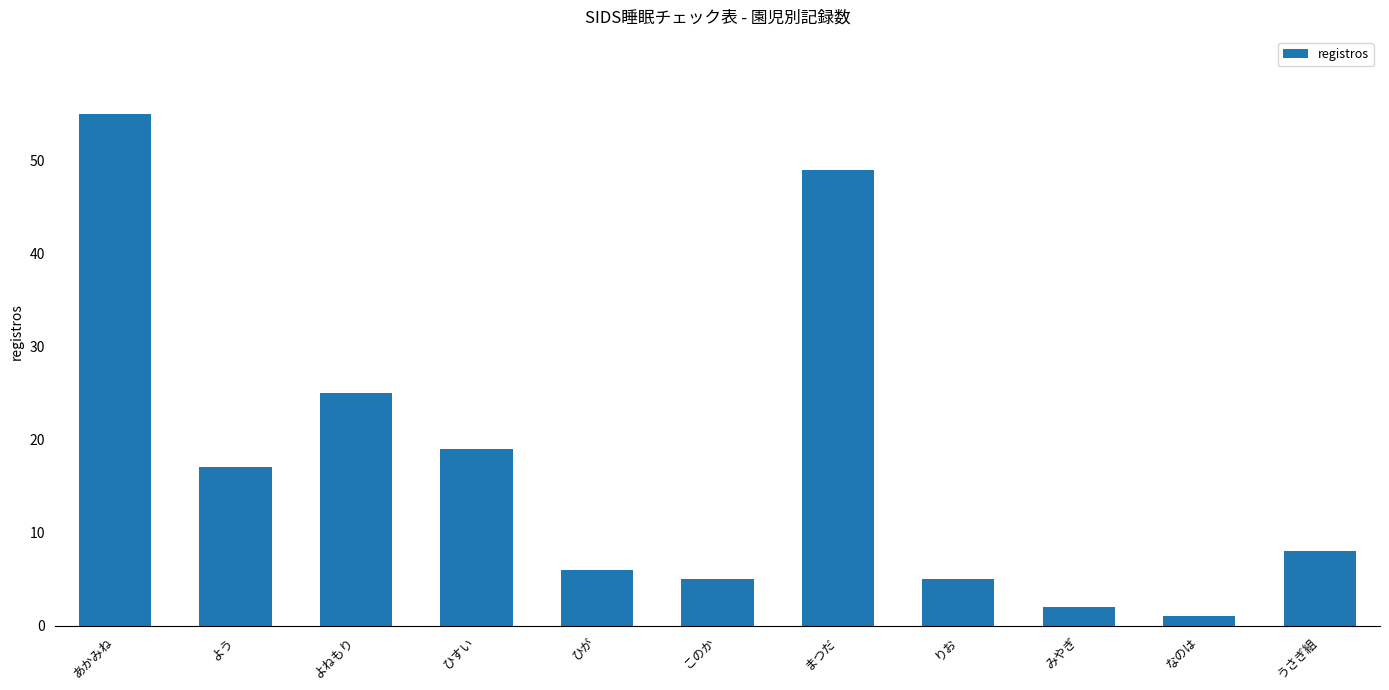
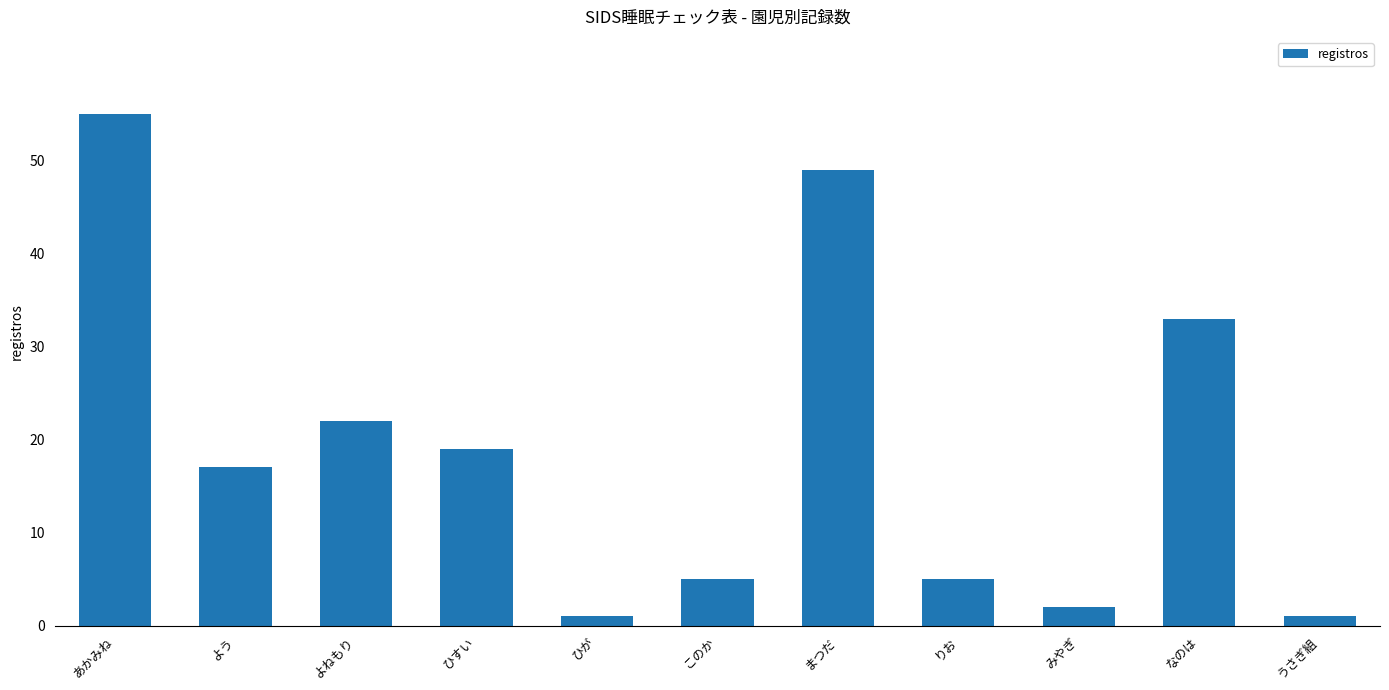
  {
    "あかみね": 55,
    "よう": 17,
-   "よねもり": 25,
+   "よねもり": 22,
    "ひすい": 19,
-   "ひが": 6,
+   "ひが": 1,
    "このか": 5,
    "まつだ": 49,
    "りお": 5,
    "みやぎ": 2,
-   "なのは": 1,
-   "うさぎ組": 8
+   "なのは": 33,
+   "うさぎ組": 1
  }
